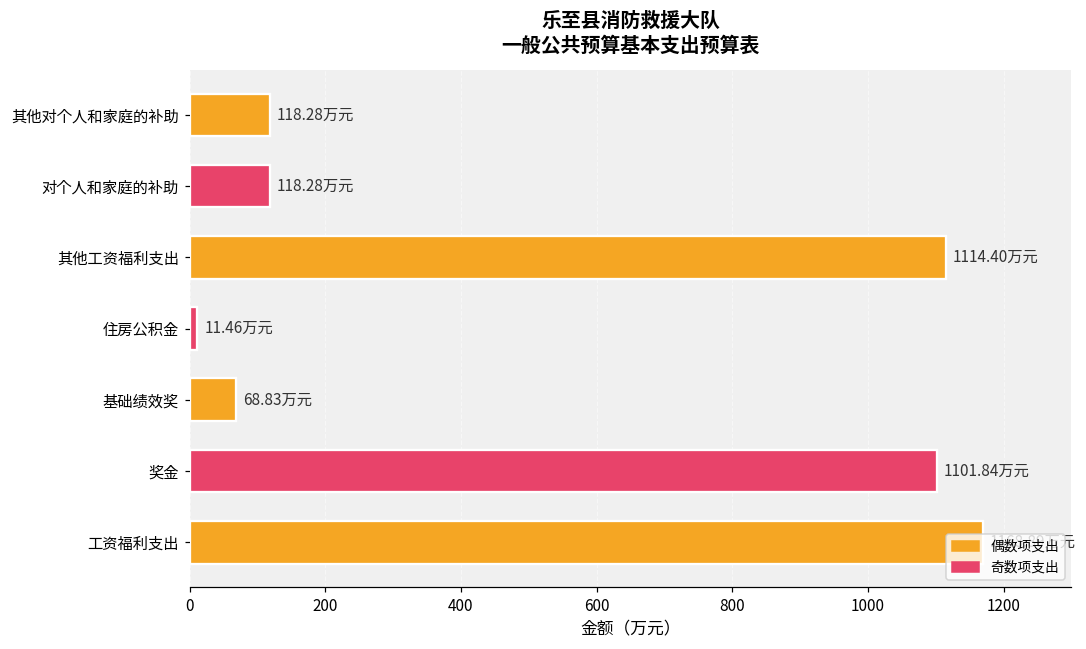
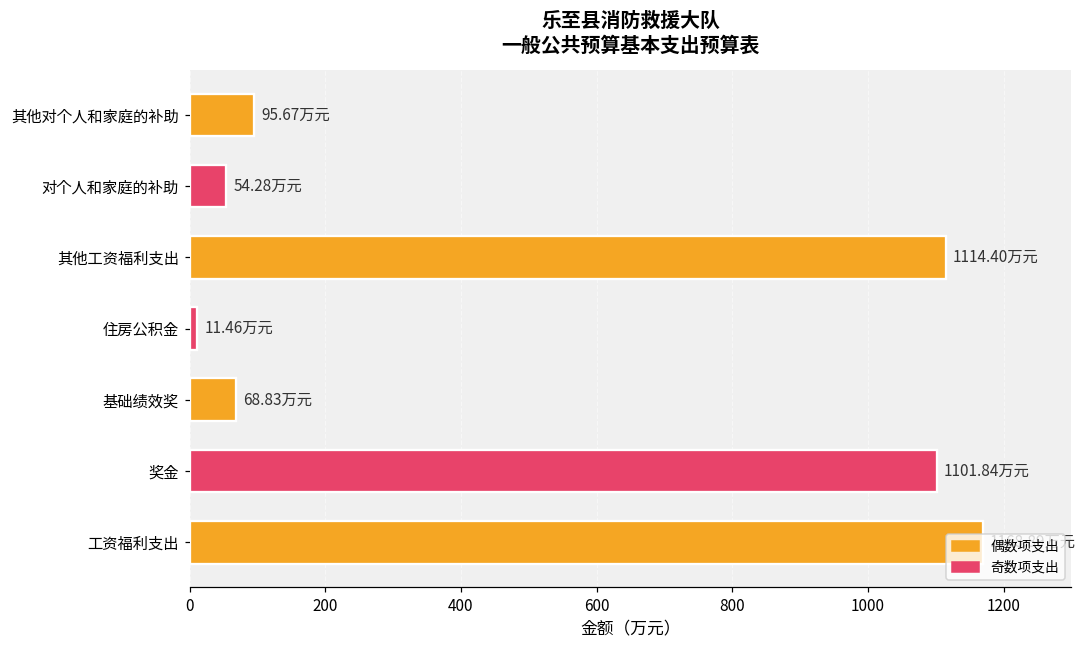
  {
-   "其他对个人和家庭的补助": 118.28,
-   "对个人和家庭的补助": 118.28,
+   "其他对个人和家庭的补助": 95.67,
+   "对个人和家庭的补助": 54.28,
    "其他工资福利支出": 1114.40,
    "住房公积金": 11.46,
    "基础绩效奖": 68.83,
    "奖金": 1101.84
  }
